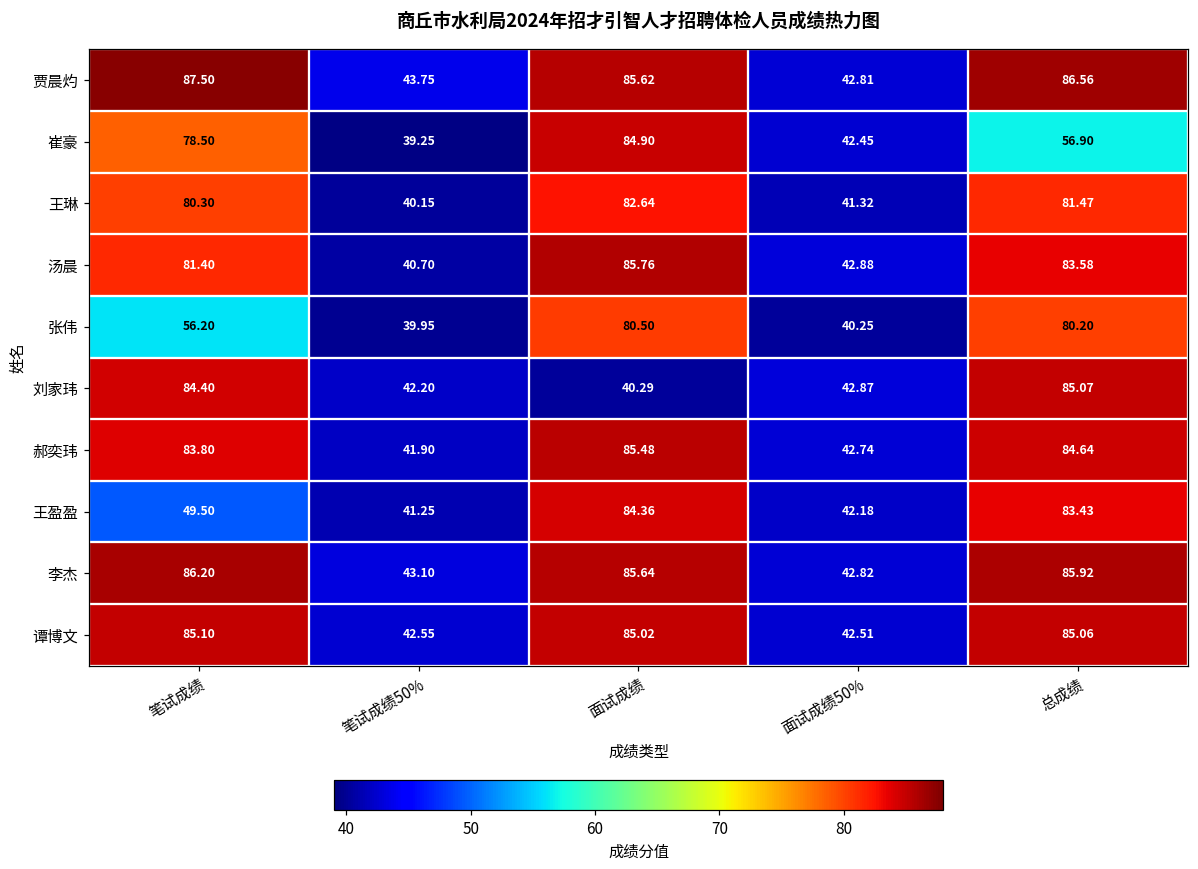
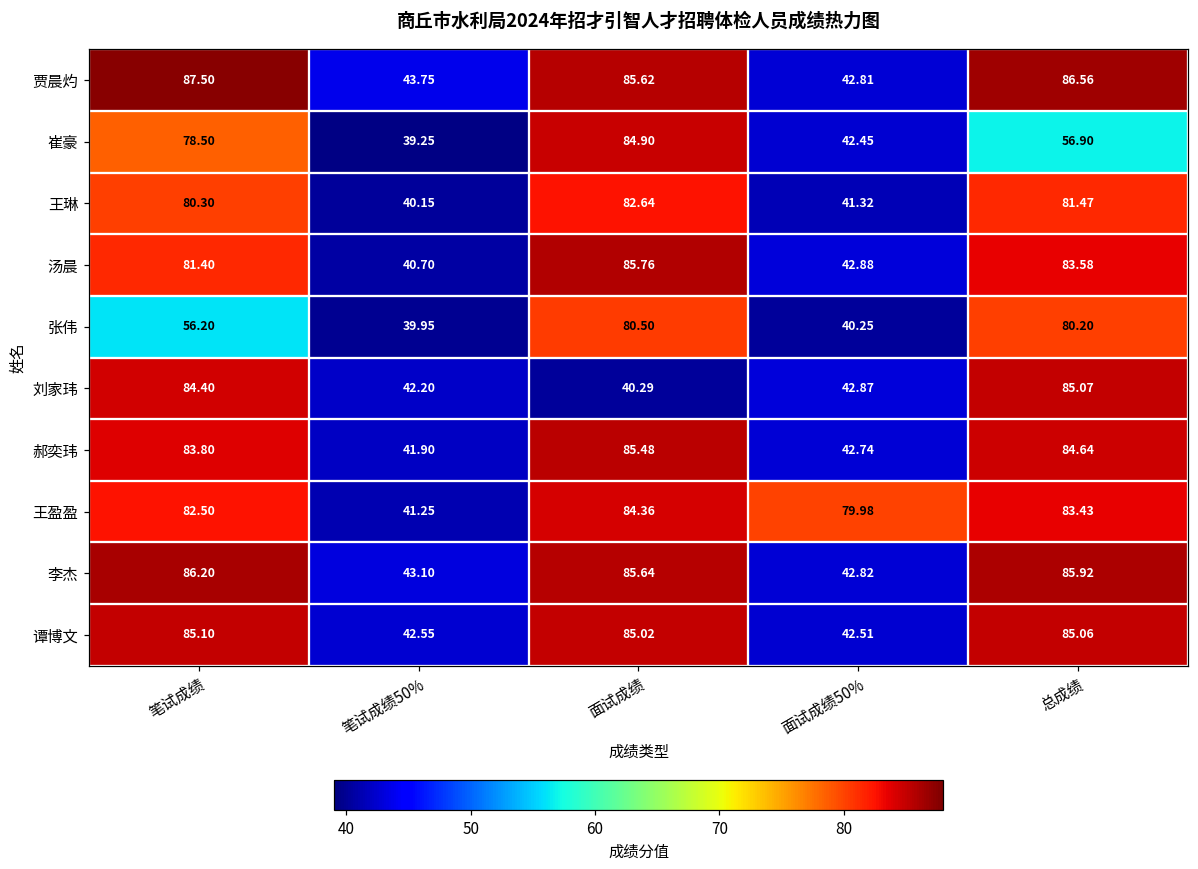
  {
    "贾晨灼": {
      "笔试成绩": 87.50,
      "笔试成绩50%": 43.75,
      "面试成绩": 85.62,
      "面试成绩50%": 42.81,
      "总成绩": 86.56
    },
    "崔豪": {
      "笔试成绩": 78.50,
      "笔试成绩50%": 39.25,
      "面试成绩": 84.90,
      "面试成绩50%": 42.45,
      "总成绩": 56.90
    },
    "王琳": {
      "笔试成绩": 80.30,
      "笔试成绩50%": 40.15,
      "面试成绩": 82.64,
      "面试成绩50%": 41.32,
      "总成绩": 81.47
    },
    "汤晨": {
      "笔试成绩": 81.40,
      "笔试成绩50%": 40.70,
      "面试成绩": 85.76,
      "面试成绩50%": 42.88,
      "总成绩": 83.58
    },
    "张伟": {
      "笔试成绩": 56.20,
      "笔试成绩50%": 39.95,
      "面试成绩": 80.50,
      "面试成绩50%": 40.25,
      "总成绩": 80.20
    },
    "刘家玮": {
      "笔试成绩": 84.40,
      "笔试成绩50%": 42.20,
      "面试成绩": 40.29,
      "面试成绩50%": 42.87,
      "总成绩": 85.07
    },
    "郝奕玮": {
      "笔试成绩": 83.80,
      "笔试成绩50%": 41.90,
      "面试成绩": 85.48,
      "面试成绩50%": 42.74,
      "总成绩": 84.64
    },
    "王盈盈": {
-     "笔试成绩": 49.50,
+     "笔试成绩": 82.50,
      "笔试成绩50%": 41.25,
      "面试成绩": 84.36,
-     "面试成绩50%": 42.18,
+     "面试成绩50%": 79.98,
      "总成绩": 83.43
    },
    "李杰": {
      "笔试成绩": 86.20,
      "笔试成绩50%": 43.10,
      "面试成绩": 85.64,
      "面试成绩50%": 42.82,
      "总成绩": 85.92
    },
    "谭博文": {
      "笔试成绩": 85.10,
      "笔试成绩50%": 42.55,
      "面试成绩": 85.02,
      "面试成绩50%": 42.51,
      "总成绩": 85.06
    }
  }
